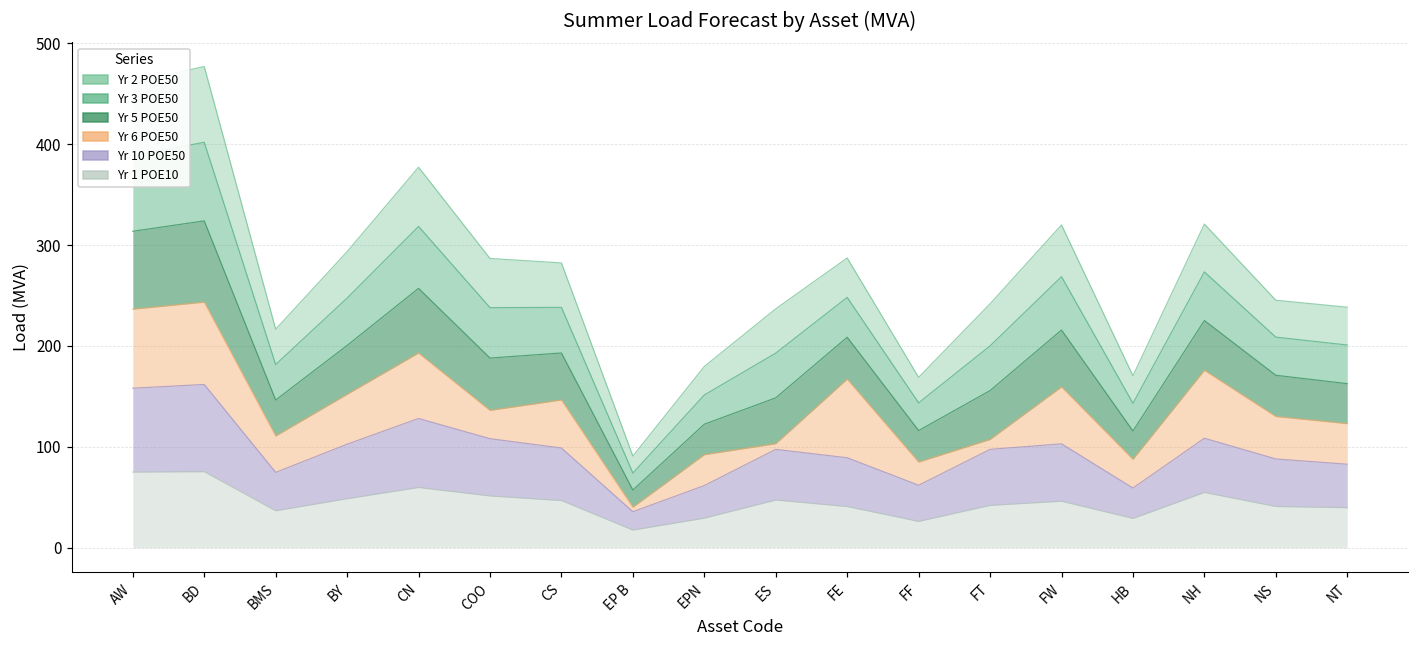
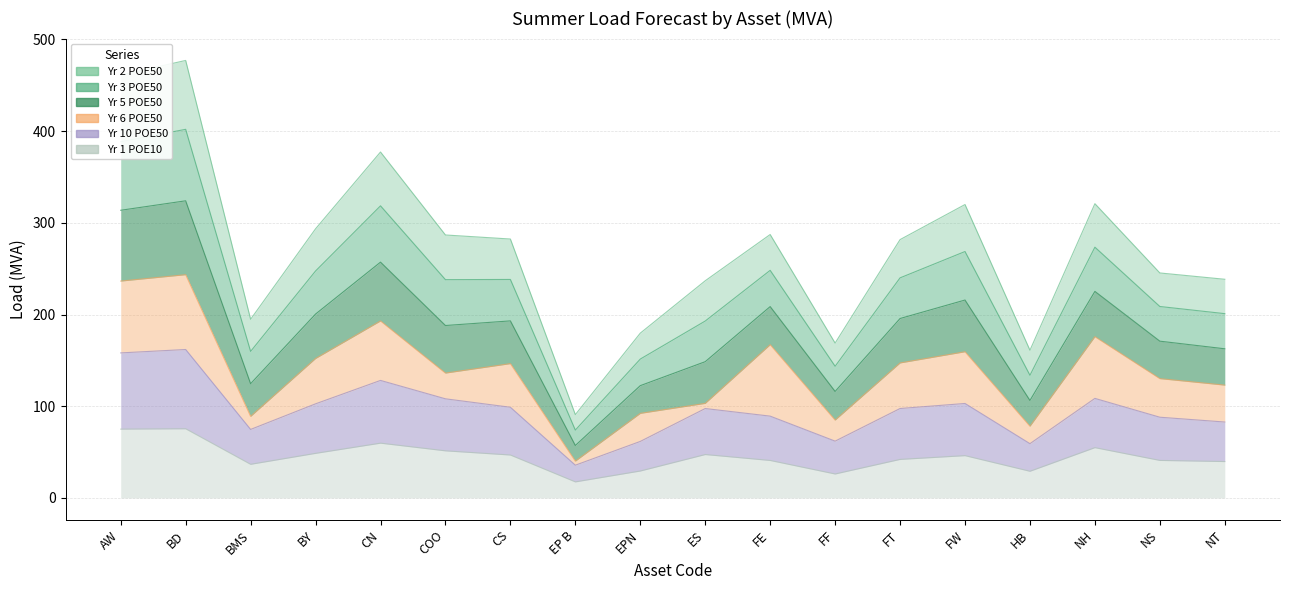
  {
    "Yr 6 POE50": {
      "AW": 80,
      "BD": 80,
-     "BMS": 40,
+     "BMS": 10,
      "BY": 50,
      "CN": 60,
      "COO": 30,
      "CS": 50,
      "EP B": 0,
      "EPN": 30,
      "ES": 10,
      "FE": 80,
      "FF": 20,
-     "FT": 10,
+     "FT": 50,
      "FW": 60,
-     "HB": 30,
+     "HB": 20,
      "NH": 70,
      "NS": 40,
      "NT": 40
    }
  }
